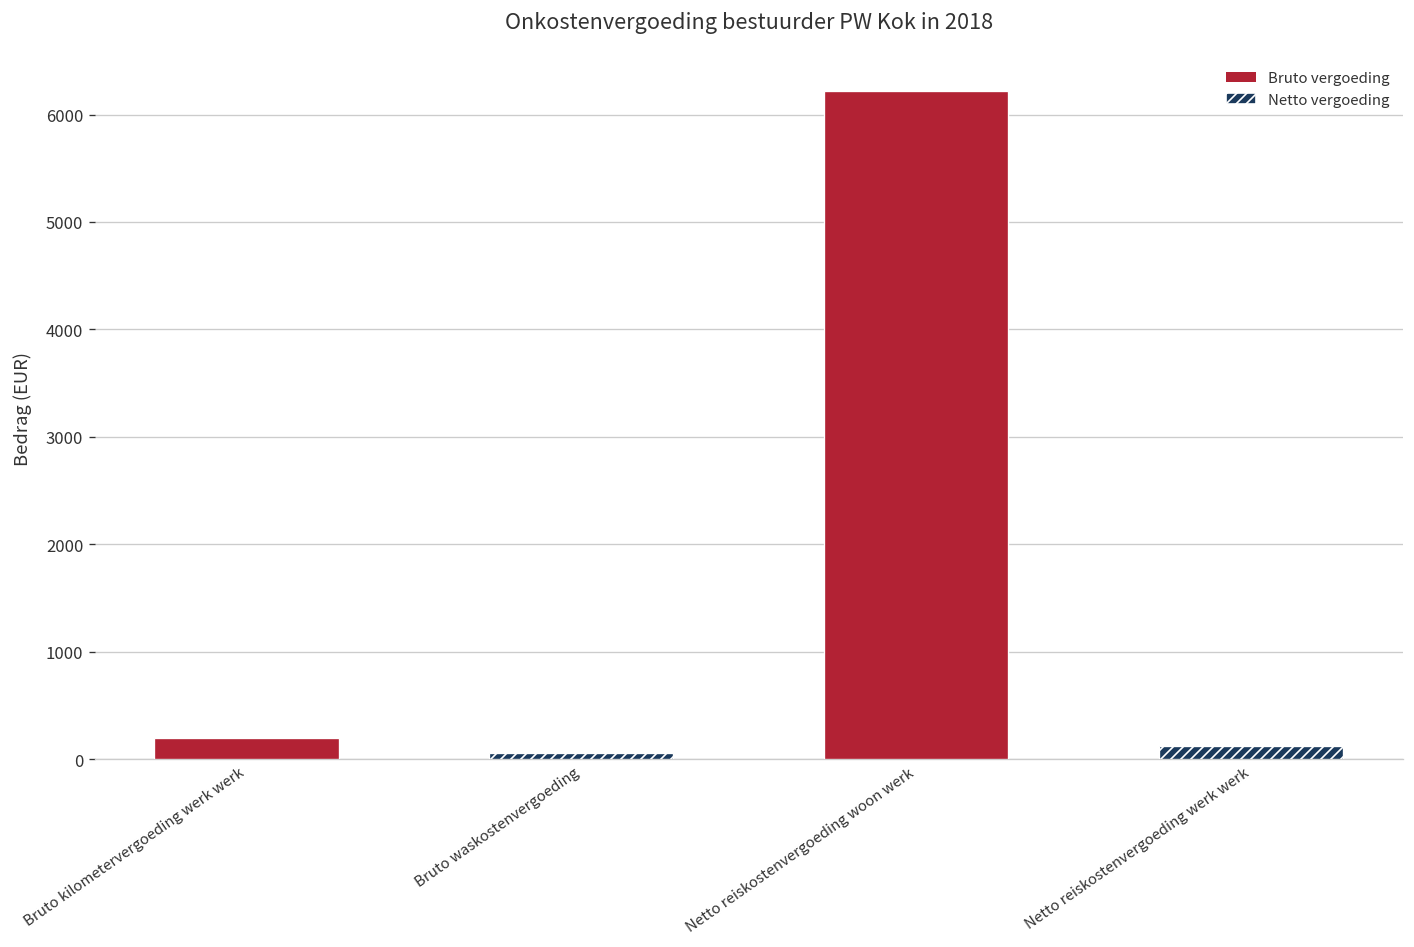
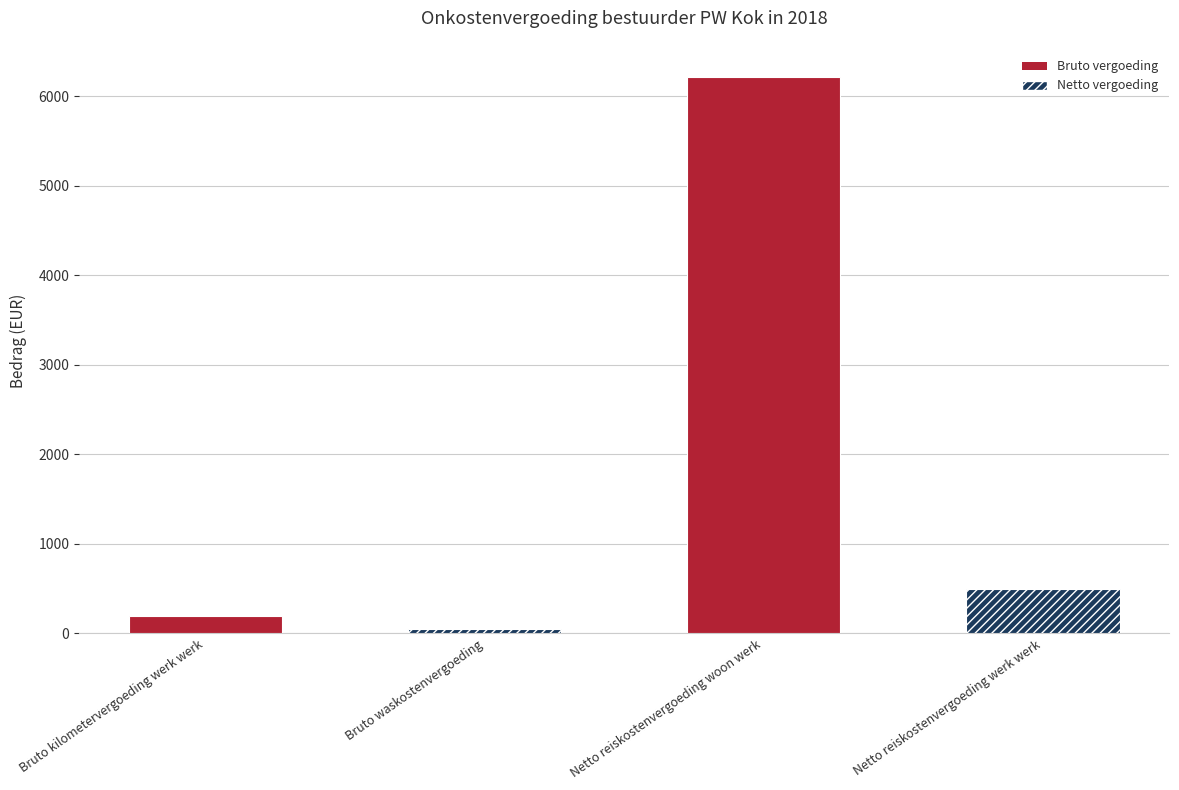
  {
    "Bruto kilometervergoeding werk werk": 200,
    "Bruto waskostenvergoeding": 100,
    "Netto reiskostenvergoeding woon werk": 6200,
-   "Netto reiskostenvergoeding werk werk": 100
+   "Netto reiskostenvergoeding werk werk": 500
  }
